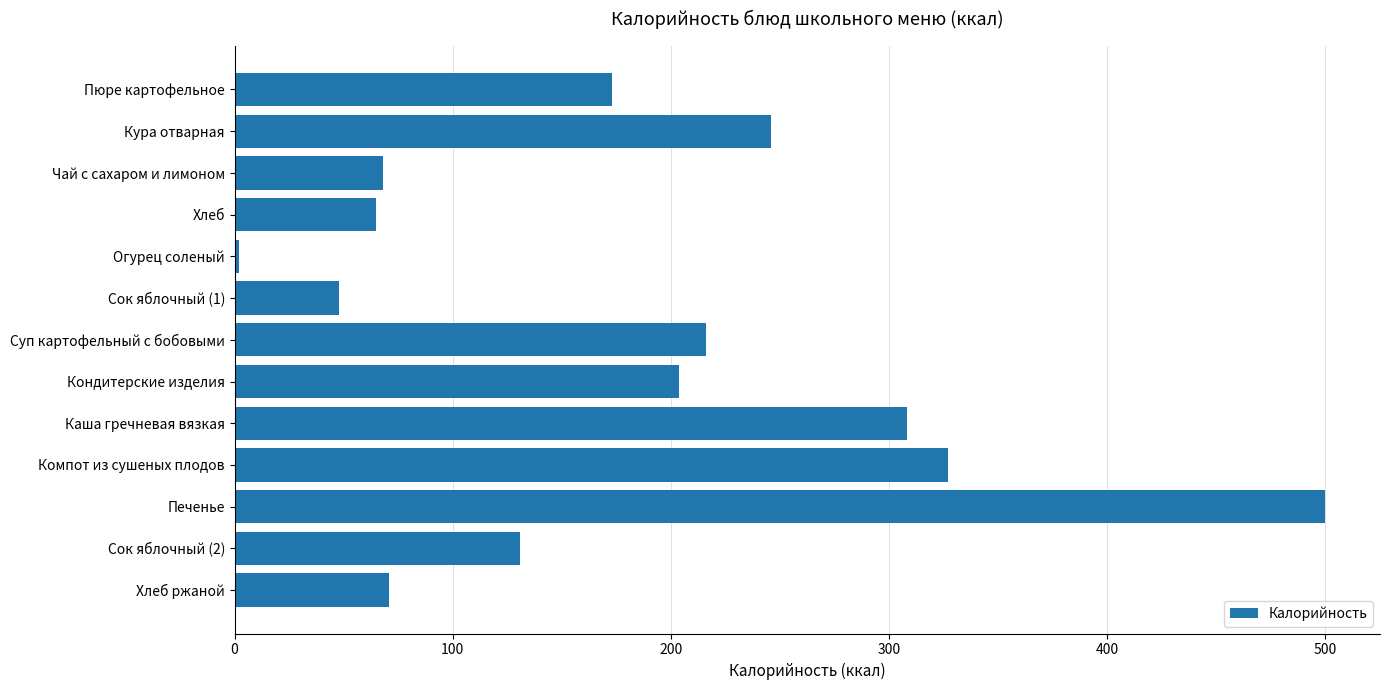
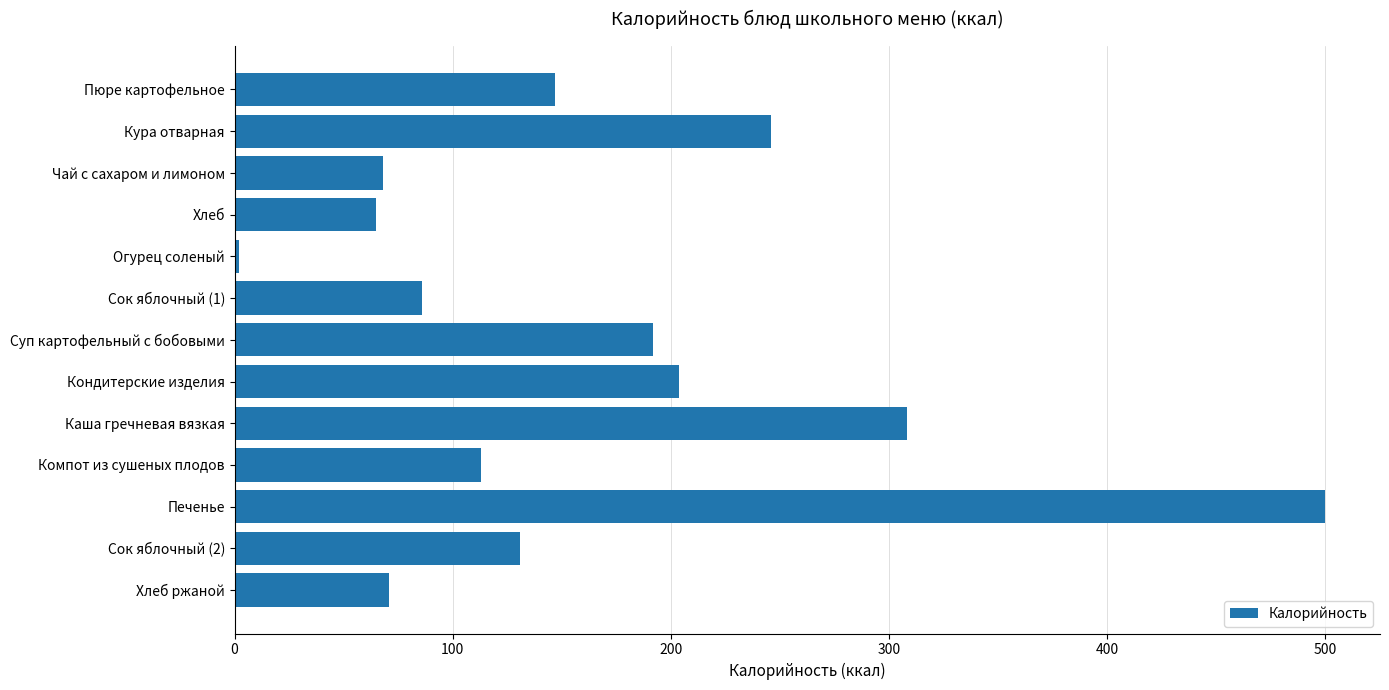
  {
-   "Пюре картофельное": 173,
+   "Пюре картофельное": 147,
    "Кура отварная": 246,
    "Чай с сахаром и лимоном": 68,
    "Хлеб": 65,
    "Огурец соленый": 2,
-   "Сок яблочный (1)": 48,
-   "Суп картофельный с бобовыми": 216,
+   "Сок яблочный (1)": 86,
+   "Суп картофельный с бобовыми": 192,
    "Кондитерские изделия": 204,
    "Каша гречневая вязкая": 308,
-   "Компот из сушеных плодов": 327,
+   "Компот из сушеных плодов": 113,
    "Печенье": 500,
    "Сок яблочный (2)": 131,
    "Хлеб ржаной": 71
  }
